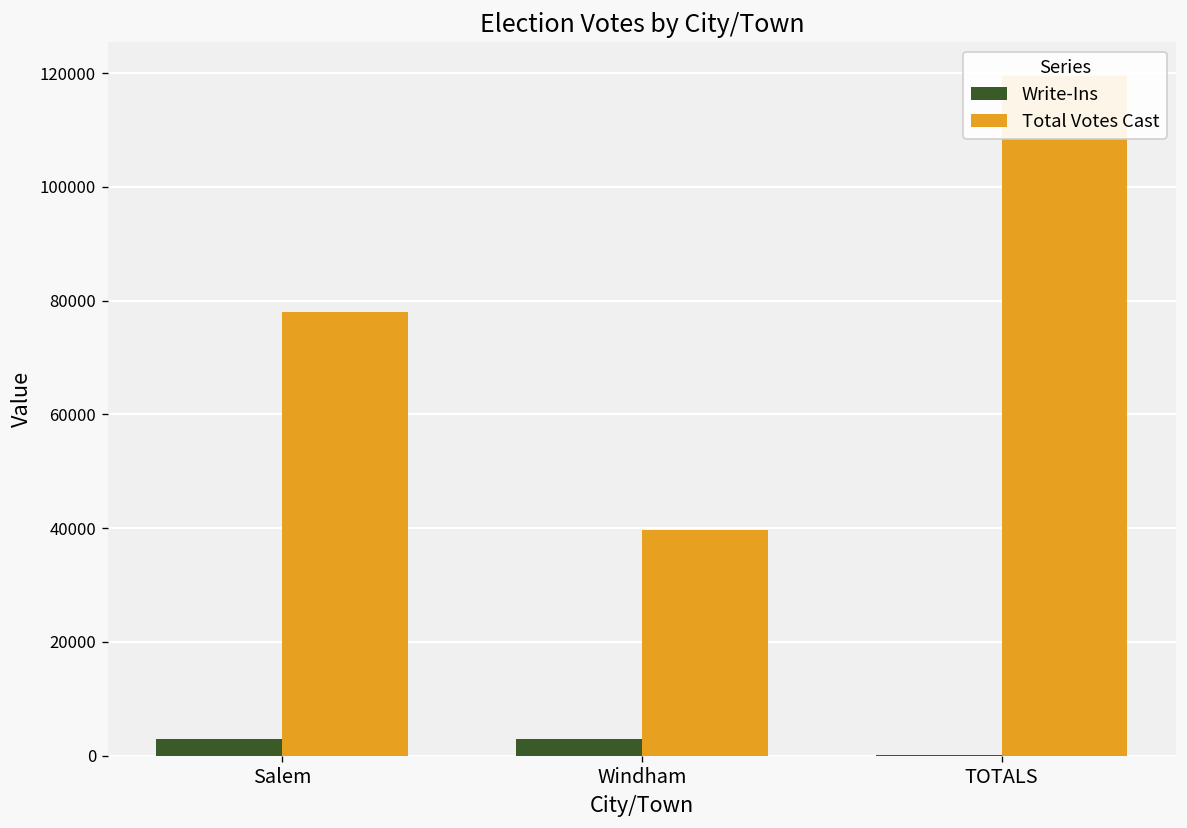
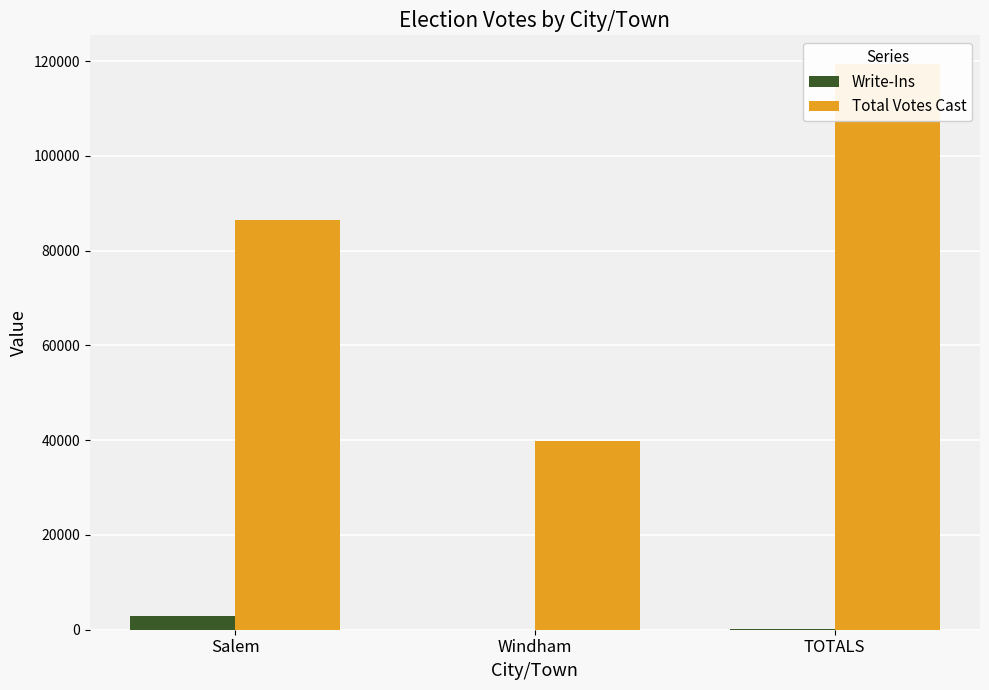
  {
    "Write-Ins": {
      "Salem": 3000,
-     "Windham": 3000
+     "Windham": 0
    },
    "Total Votes Cast": {
-     "Salem": 78000,
+     "Salem": 86000,
      "Windham": 40000
    }
  }
